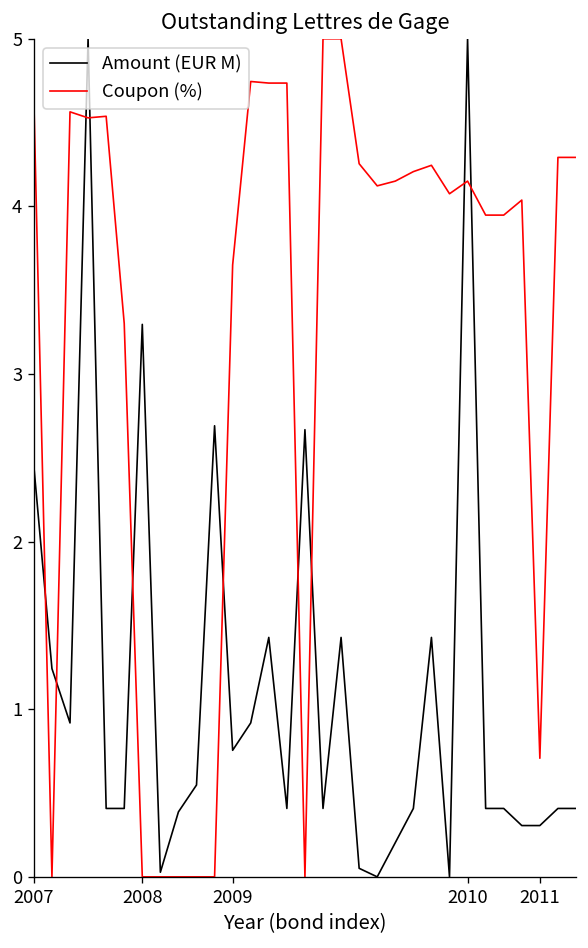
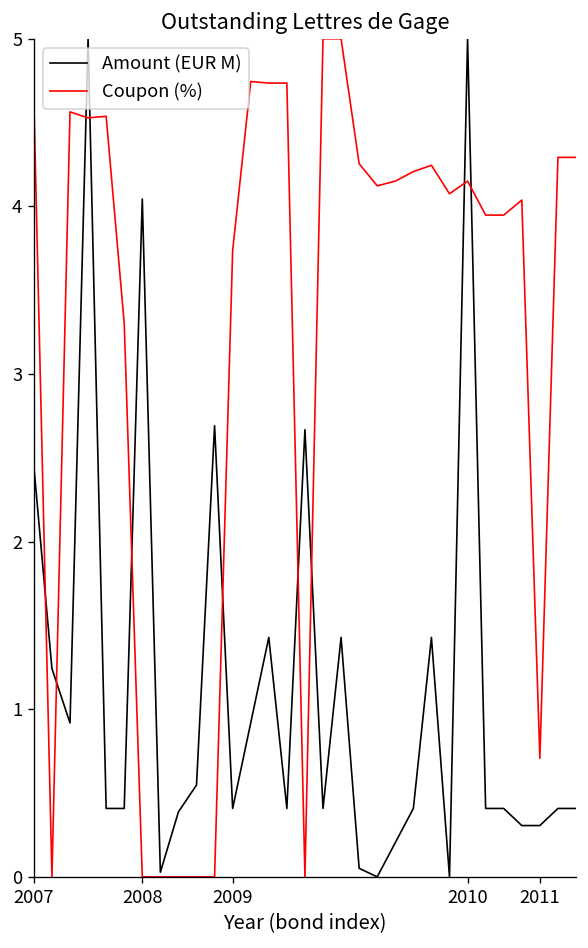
  {
    "Amount (EUR M)": {
      "2007": 2.45,
-     "2008": 3.30,
-     "2009": 0.76,
+     "2008": 4.04,
+     "2009": 0.41,
      "2010": 5.00,
      "2011": 0.31
    },
    "Coupon (%)": {
      "2007": 4.63,
      "2008": 0.00,
-     "2009": 3.65,
+     "2009": 3.74,
      "2010": 4.15,
      "2011": 0.71
    }
  }
